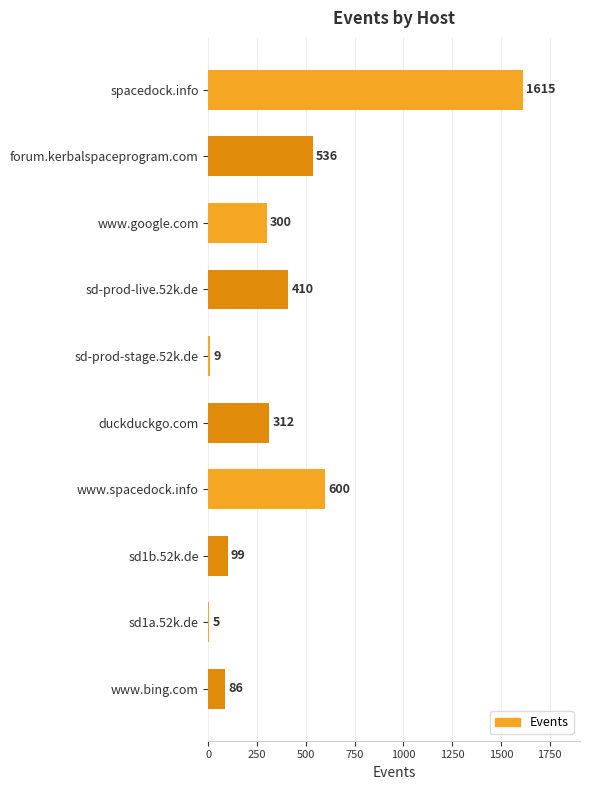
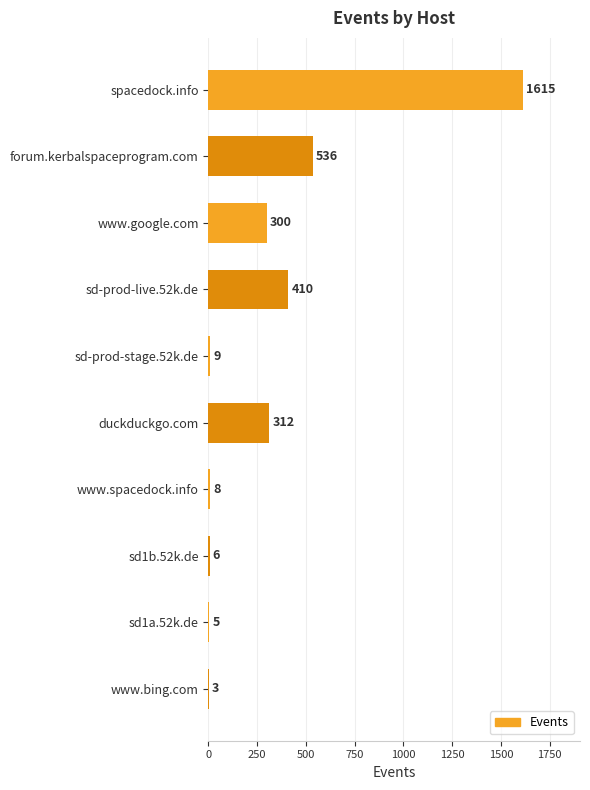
  {
    "spacedock.info": 1615,
    "forum.kerbalspaceprogram.com": 536,
    "www.google.com": 300,
    "sd-prod-live.52k.de": 410,
    "sd-prod-stage.52k.de": 9,
    "duckduckgo.com": 312,
-   "www.spacedock.info": 600,
-   "sd1b.52k.de": 99,
+   "www.spacedock.info": 8,
+   "sd1b.52k.de": 6,
    "sd1a.52k.de": 5,
-   "www.bing.com": 86
+   "www.bing.com": 3
  }
